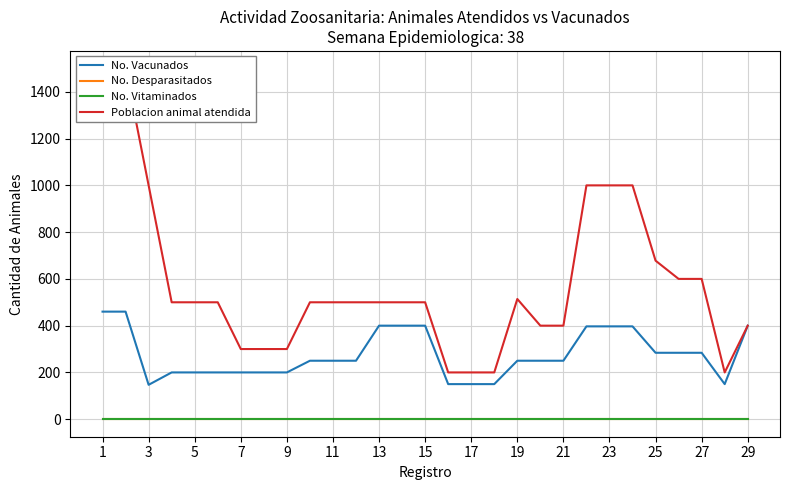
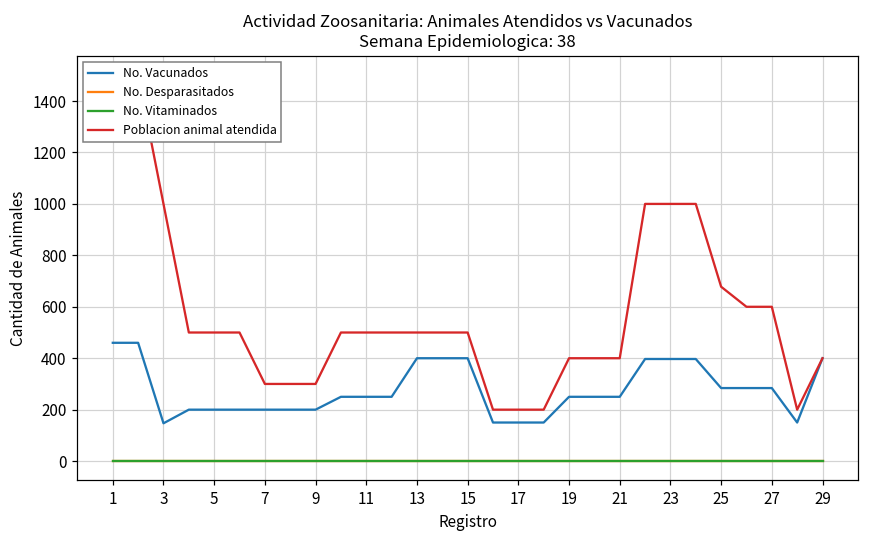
  {
    "No. Vacunados": {
      "1": 460,
      "3": 150,
      "5": 200,
      "7": 200,
      "9": 200,
      "11": 250,
      "13": 400,
      "15": 400,
      "17": 150,
      "19": 250,
      "21": 250,
      "23": 400,
      "25": 280,
      "27": 280
    },
    "No. Vitaminados": {
      "1": 0,
      "3": 0,
      "5": 0,
      "7": 0,
      "9": 0,
      "11": 0,
      "13": 0,
      "15": 0,
      "17": 0,
      "19": 0,
      "21": 0,
      "23": 0,
      "25": 0,
      "27": 0,
      "29": 0
    },
    "Poblacion animal atendida": {
      "3": 1000,
      "5": 500,
      "7": 300,
      "9": 300,
      "11": 500,
      "13": 500,
      "15": 500,
      "17": 200,
-     "19": 510,
+     "19": 400,
      "21": 400,
      "23": 1000,
      "25": 680,
      "27": 600
    }
  }
